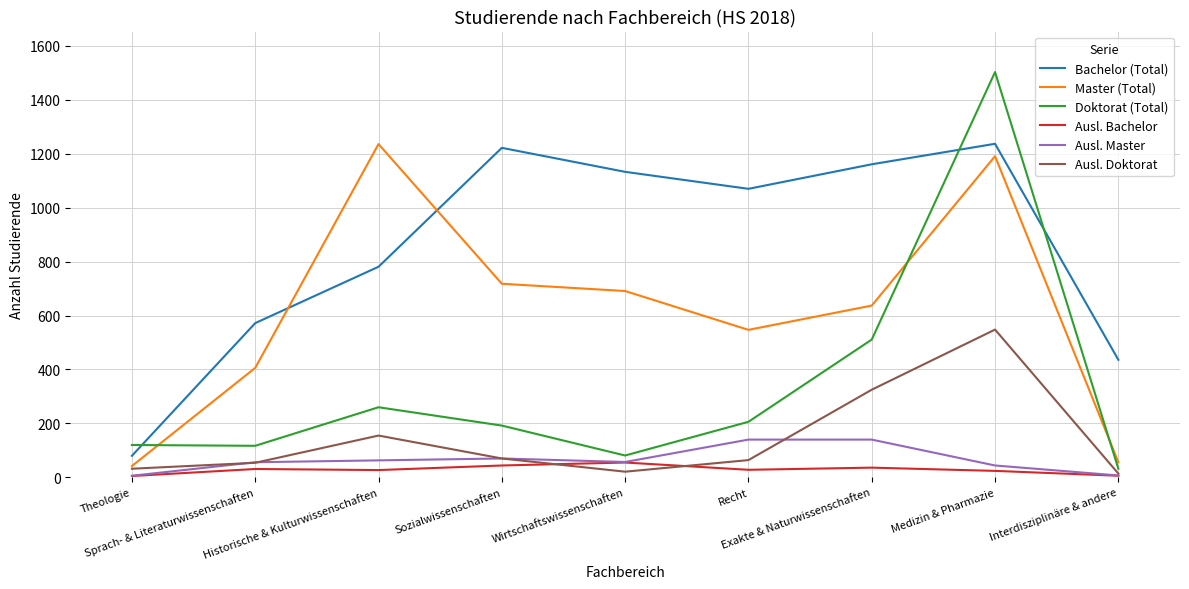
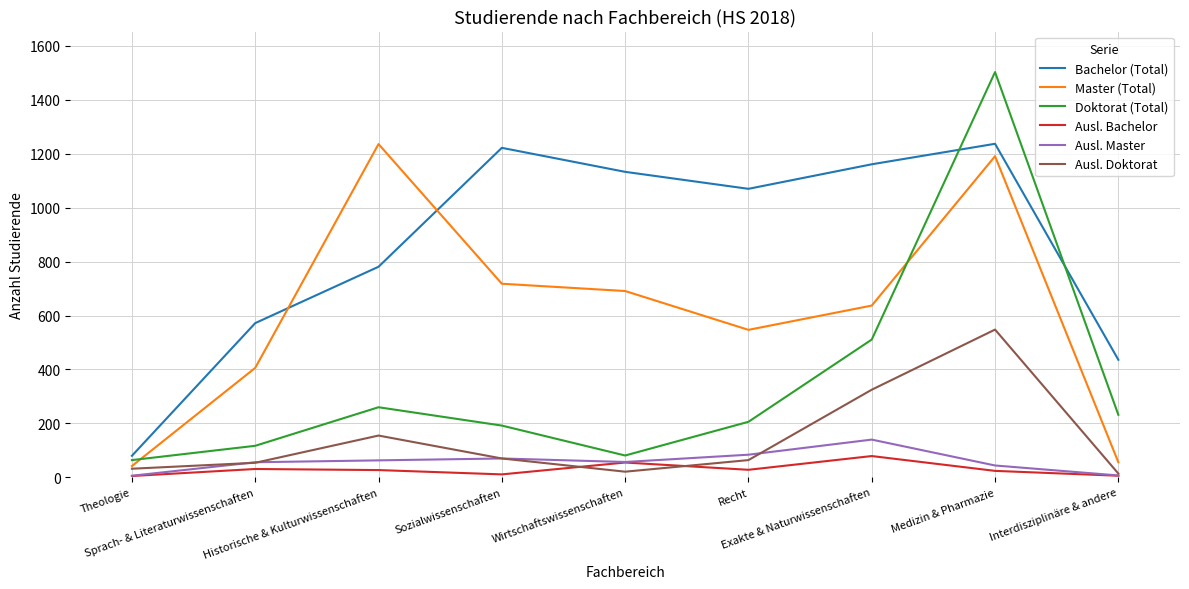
  {
    "Bachelor (Total)": {
      "Theologie": 80,
      "Sprach- & Literaturwissenschaften": 570,
      "Historische & Kulturwissenschaften": 780,
      "Sozialwissenschaften": 1220,
      "Wirtschaftswissenschaften": 1130,
      "Recht": 1070,
      "Exakte & Naturwissenschaften": 1160,
      "Medizin & Pharmazie": 1240,
      "Interdisziplinäre & andere": 440
    },
    "Master (Total)": {
      "Theologie": 40,
      "Sprach- & Literaturwissenschaften": 410,
      "Historische & Kulturwissenschaften": 1240,
      "Sozialwissenschaften": 720,
      "Wirtschaftswissenschaften": 690,
      "Recht": 550,
      "Exakte & Naturwissenschaften": 640,
      "Medizin & Pharmazie": 1190,
      "Interdisziplinäre & andere": 60
    },
    "Doktorat (Total)": {
-     "Theologie": 120,
+     "Theologie": 60,
      "Sprach- & Literaturwissenschaften": 120,
      "Historische & Kulturwissenschaften": 260,
      "Sozialwissenschaften": 190,
      "Wirtschaftswissenschaften": 80,
      "Recht": 210,
      "Exakte & Naturwissenschaften": 510,
      "Medizin & Pharmazie": 1500,
-     "Interdisziplinäre & andere": 30
+     "Interdisziplinäre & andere": 230
    },
    "Ausl. Bachelor": {
      "Sprach- & Literaturwissenschaften": 30,
      "Historische & Kulturwissenschaften": 30,
-     "Sozialwissenschaften": 40,
+     "Sozialwissenschaften": 10,
      "Recht": 30,
-     "Exakte & Naturwissenschaften": 40,
+     "Exakte & Naturwissenschaften": 80,
      "Medizin & Pharmazie": 20
    },
    "Ausl. Master": {
      "Historische & Kulturwissenschaften": 60,
-     "Recht": 140,
+     "Recht": 80,
      "Exakte & Naturwissenschaften": 140,
      "Medizin & Pharmazie": 40
    },
    "Ausl. Doktorat": {
      "Theologie": 30,
      "Historische & Kulturwissenschaften": 160,
      "Wirtschaftswissenschaften": 20,
      "Recht": 60,
      "Exakte & Naturwissenschaften": 330,
      "Medizin & Pharmazie": 550
    }
  }
